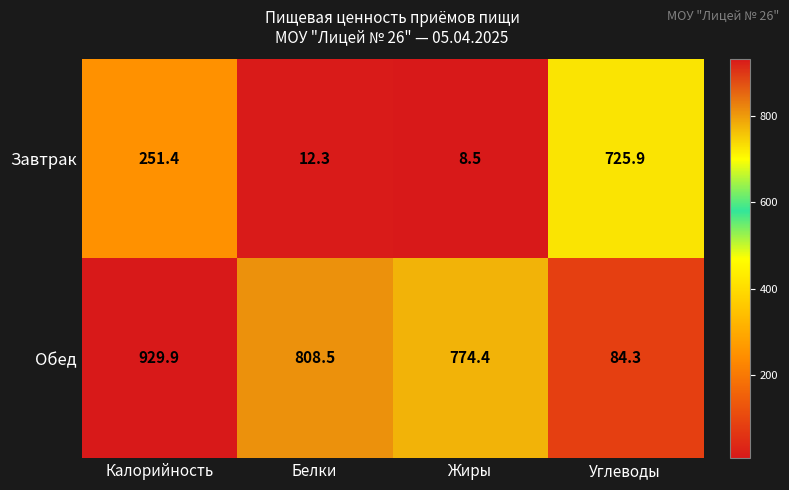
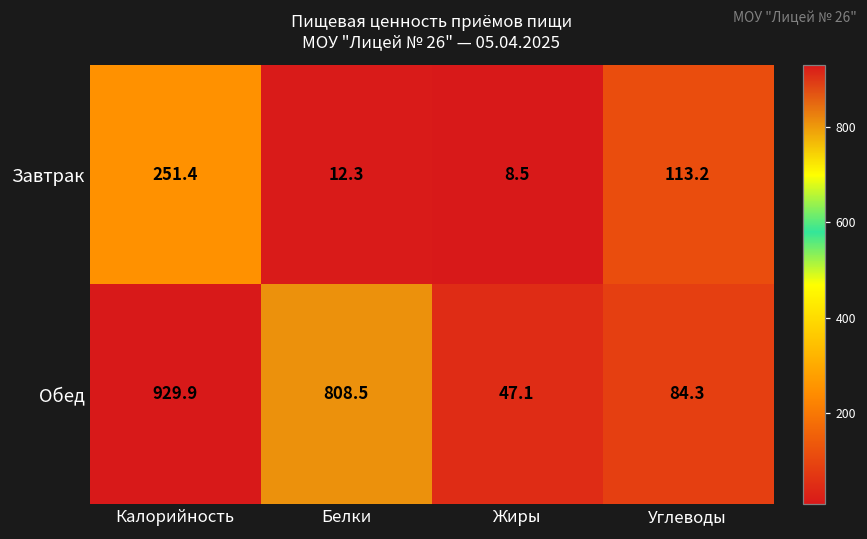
  {
    "Завтрак": {
      "Калорийность": 251.4,
      "Белки": 12.3,
      "Жиры": 8.5,
-     "Углеводы": 725.9
+     "Углеводы": 113.2
    },
    "Обед": {
      "Калорийность": 929.9,
      "Белки": 808.5,
-     "Жиры": 774.4,
+     "Жиры": 47.1,
      "Углеводы": 84.3
    }
  }
